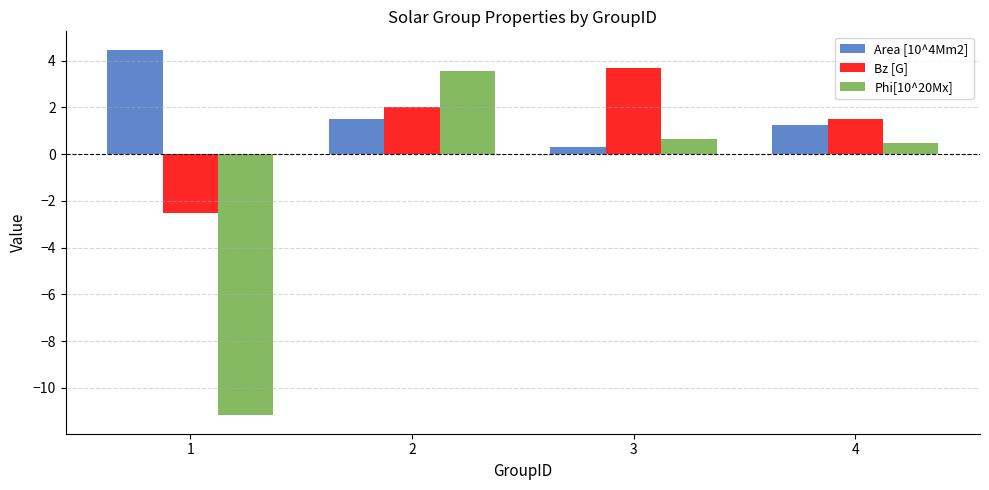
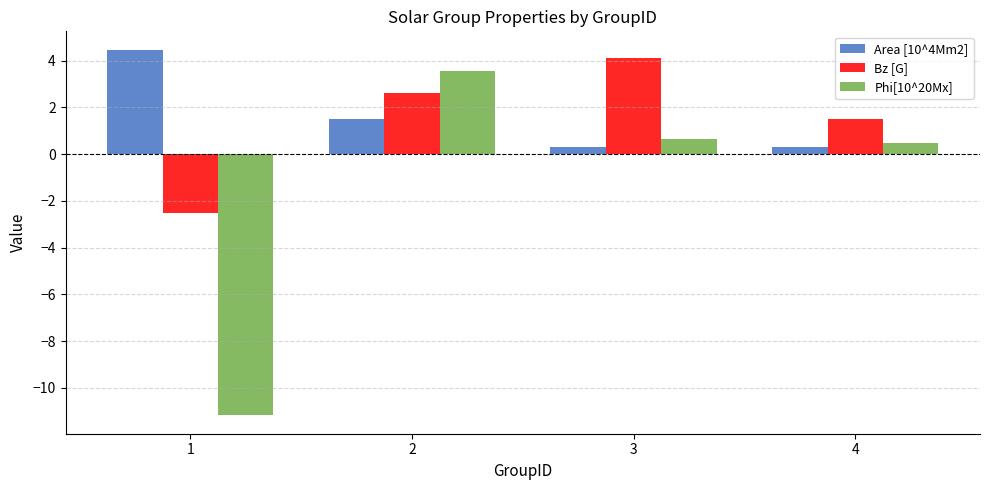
  {
    "Area [10^4Mm2]": {
      "1": 4.5,
      "2": 1.5,
      "3": 0.3,
-     "4": 1.2
+     "4": 0.3
    },
    "Bz [G]": {
      "1": -2.5,
-     "2": 2.0,
-     "3": 3.7,
+     "2": 2.6,
+     "3": 4.1,
      "4": 1.5
    },
    "Phi[10^20Mx]": {
      "1": -11.2,
      "2": 3.6,
      "3": 0.7,
      "4": 0.5
    }
  }
